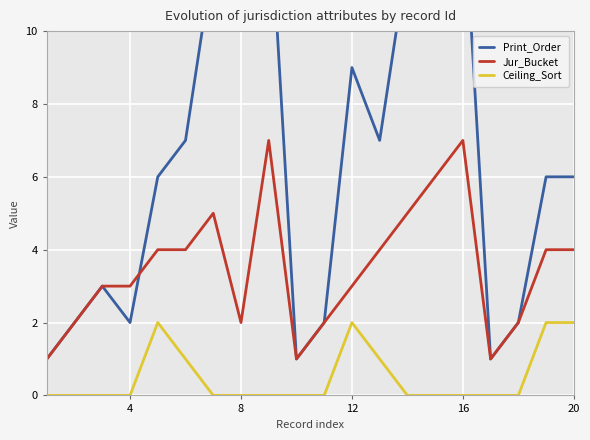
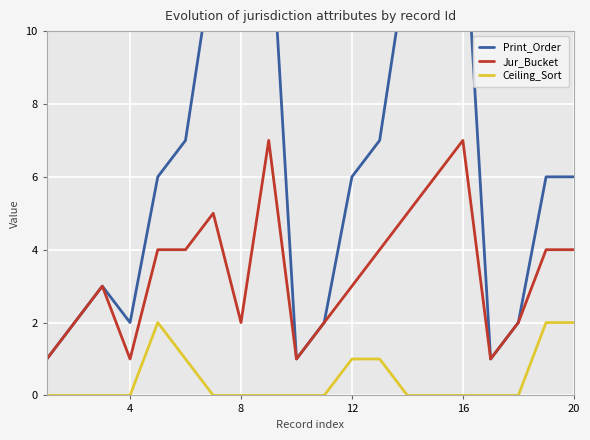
  {
    "Print_Order": {
      "4": 2,
-     "12": 9,
+     "12": 6,
      "20": 6
    },
    "Jur_Bucket": {
-     "4": 3,
+     "4": 1,
      "8": 2,
      "12": 3,
      "16": 7,
      "20": 4
    },
    "Ceiling_Sort": {
      "4": 0,
      "8": 0,
-     "12": 2,
+     "12": 1,
      "16": 0,
      "20": 2
    }
  }
